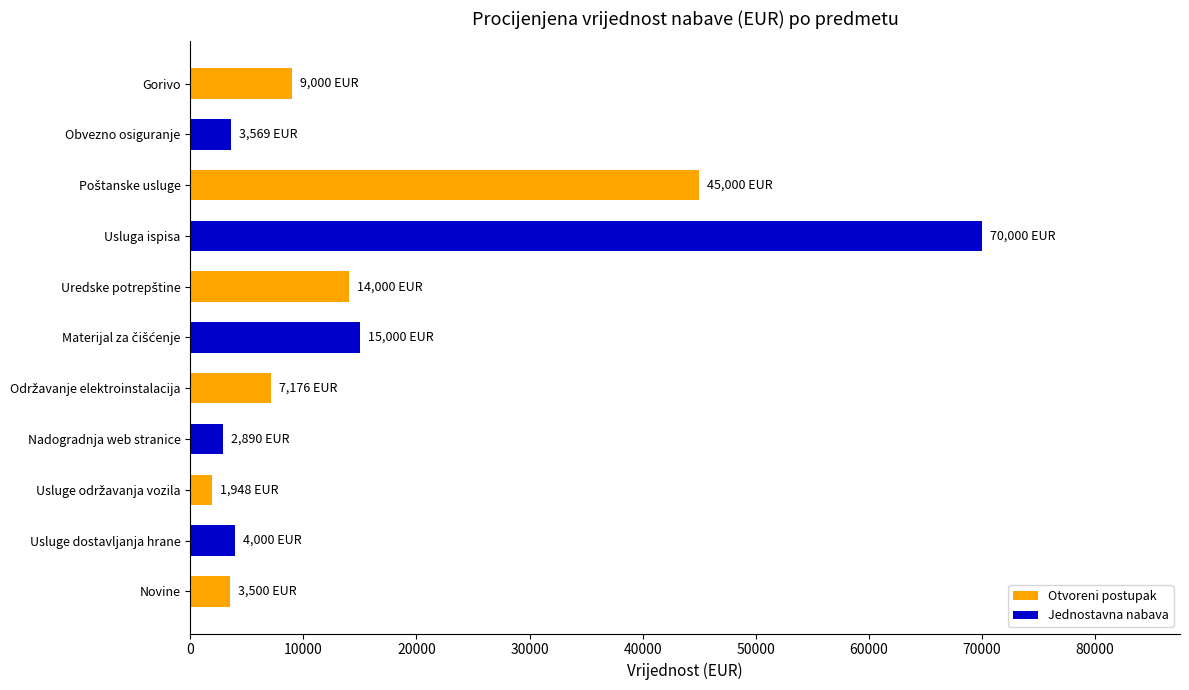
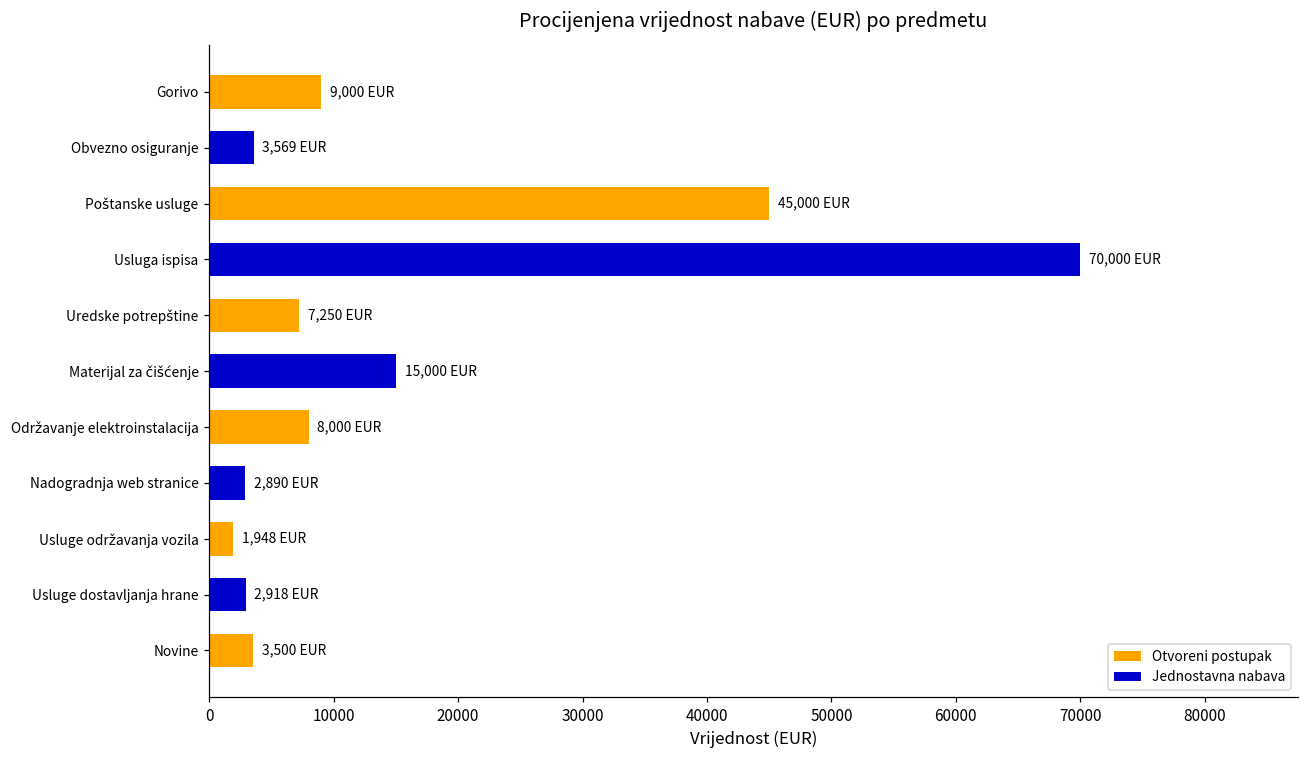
  {
    "Gorivo": "9,000",
    "Obvezno osiguranje": "3,569",
    "Poštanske usluge": "45,000",
    "Usluga ispisa": "70,000",
-   "Uredske potrepštine": "14,000",
+   "Uredske potrepštine": "7,250",
    "Materijal za čišćenje": "15,000",
-   "Održavanje elektroinstalacija": "7,176",
+   "Održavanje elektroinstalacija": "8,000",
    "Nadogradnja web stranice": "2,890",
    "Usluge održavanja vozila": "1,948",
-   "Usluge dostavljanja hrane": "4,000",
+   "Usluge dostavljanja hrane": "2,918",
    "Novine": "3,500"
  }
